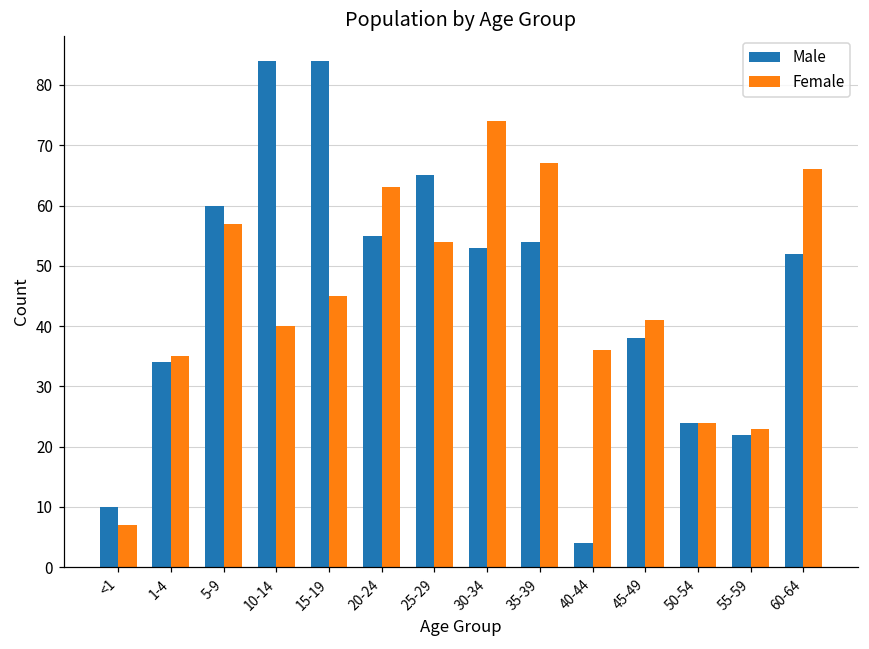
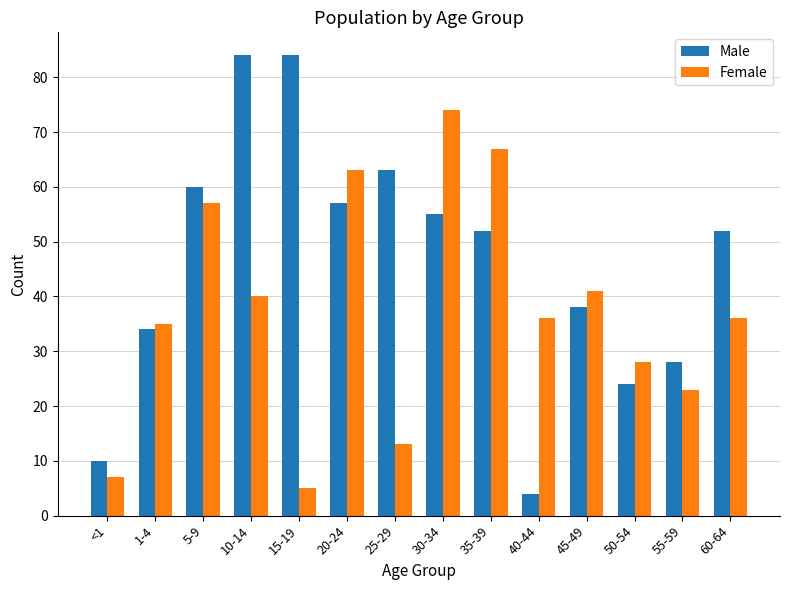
  {
    "Male": {
      "<1": 10,
      "1-4": 34,
      "5-9": 60,
      "10-14": 84,
      "15-19": 84,
-     "20-24": 55,
-     "25-29": 65,
-     "30-34": 53,
-     "35-39": 54,
+     "20-24": 57,
+     "25-29": 63,
+     "30-34": 55,
+     "35-39": 52,
      "40-44": 4,
      "45-49": 38,
      "50-54": 24,
-     "55-59": 22,
+     "55-59": 28,
      "60-64": 52
    },
    "Female": {
      "<1": 7,
      "1-4": 35,
      "5-9": 57,
      "10-14": 40,
-     "15-19": 45,
+     "15-19": 5,
      "20-24": 63,
-     "25-29": 54,
+     "25-29": 13,
      "30-34": 74,
      "35-39": 67,
      "40-44": 36,
      "45-49": 41,
-     "50-54": 24,
+     "50-54": 28,
      "55-59": 23,
-     "60-64": 66
+     "60-64": 36
    }
  }
